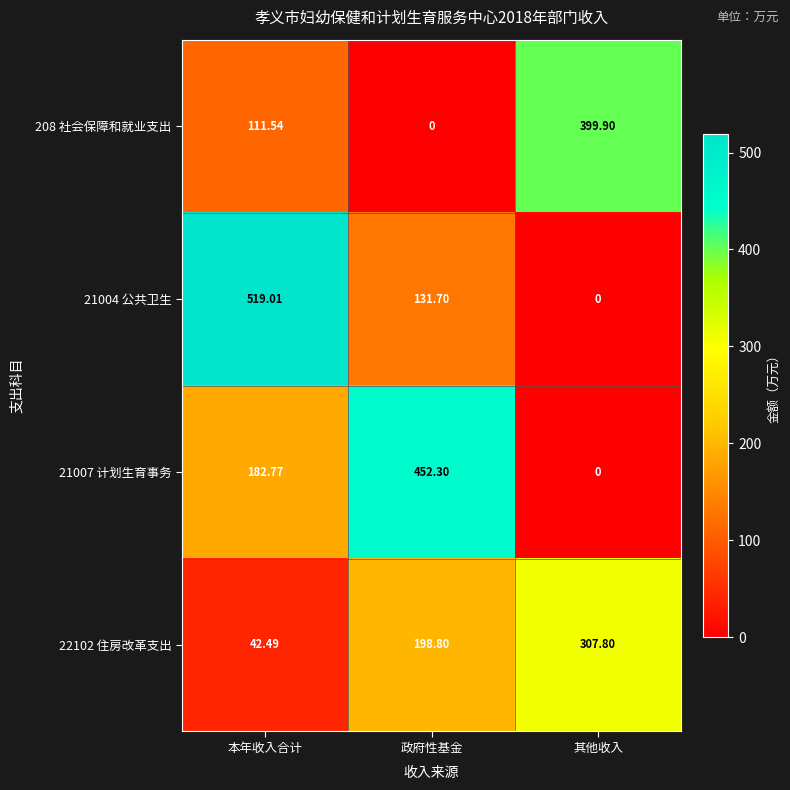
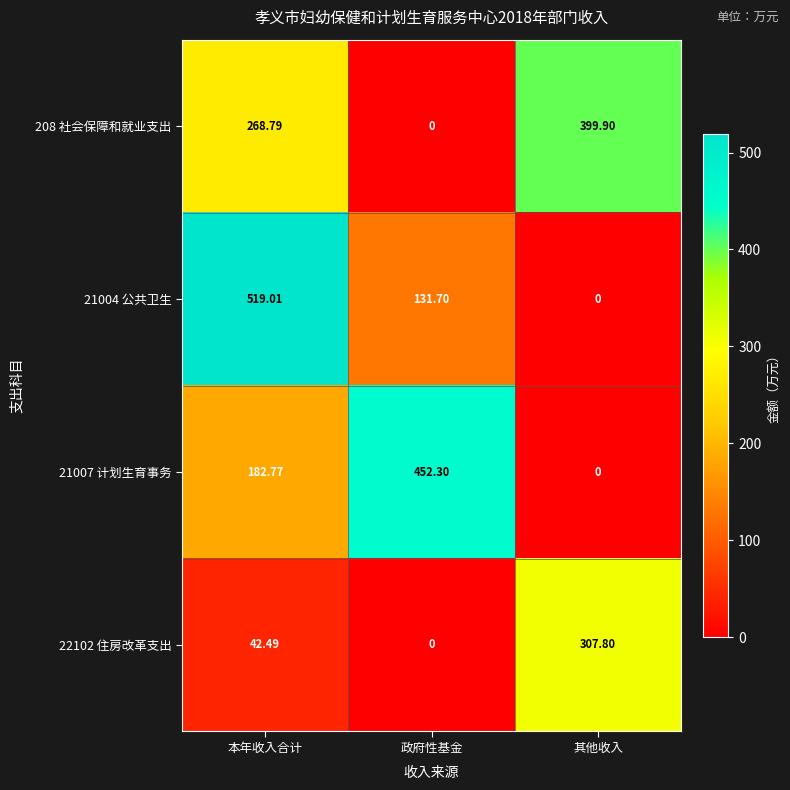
  {
    "208 社会保障和就业支出": {
-     "本年收入合计": 111.54,
+     "本年收入合计": 268.79,
      "政府性基金": 0,
      "其他收入": 399.90
    },
    "21004 公共卫生": {
      "本年收入合计": 519.01,
      "政府性基金": 131.70,
      "其他收入": 0
    },
    "21007 计划生育事务": {
      "本年收入合计": 182.77,
      "政府性基金": 452.30,
      "其他收入": 0
    },
    "22102 住房改革支出": {
      "本年收入合计": 42.49,
-     "政府性基金": 198.80,
+     "政府性基金": 0,
      "其他收入": 307.80
    }
  }
